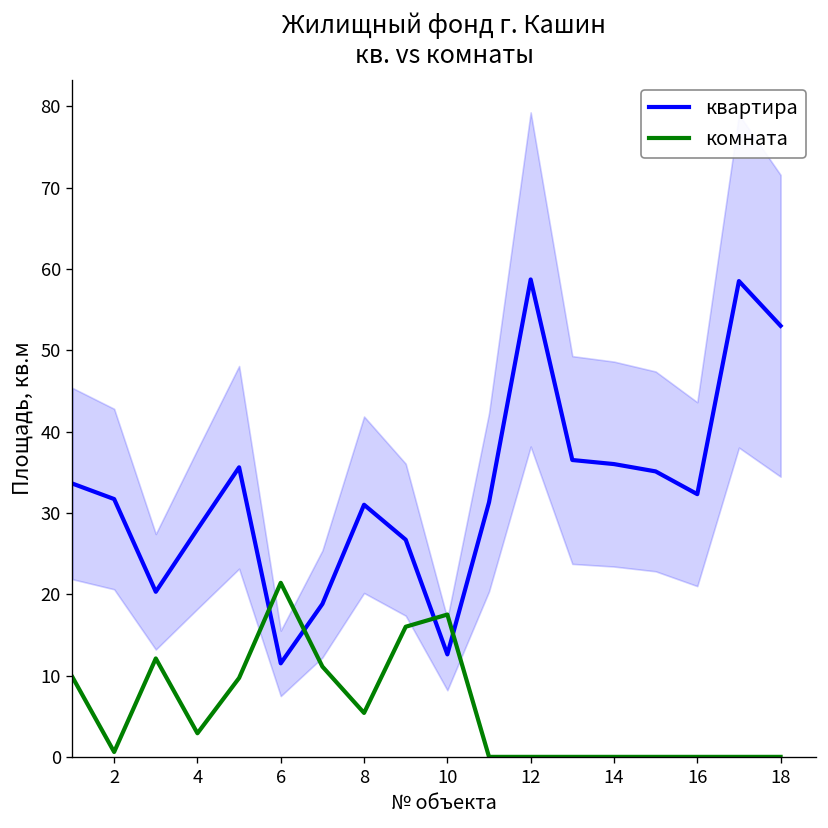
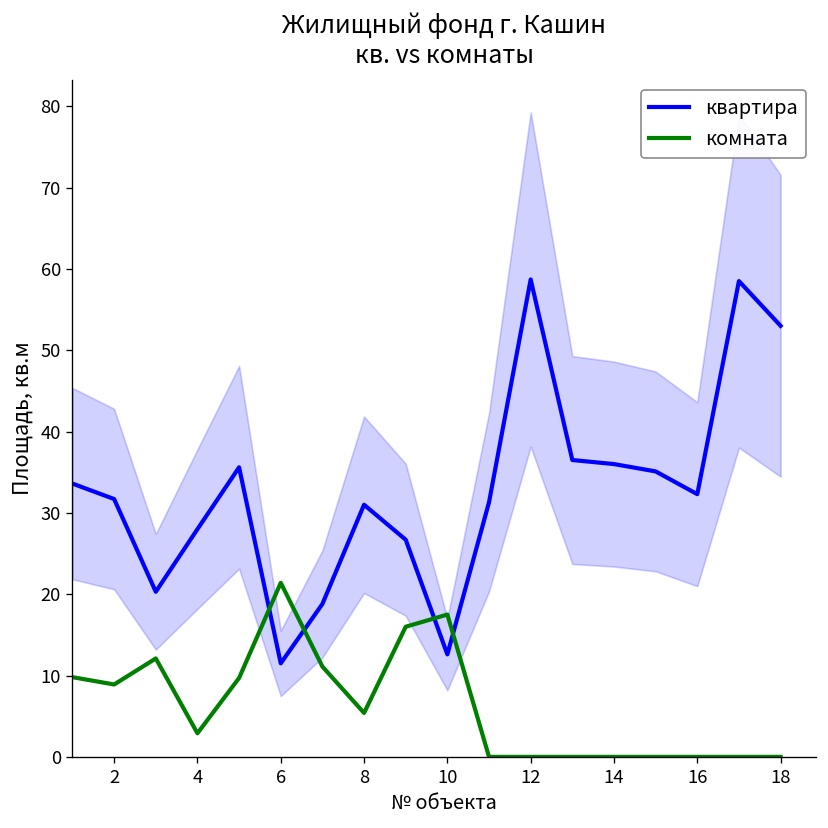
  {
    "комната": {
-     "2": 1,
+     "2": 9,
      "4": 3,
      "6": 21,
      "8": 5,
      "10": 18,
      "12": 0,
      "14": 0,
      "16": 0,
      "18": 0
    }
  }
